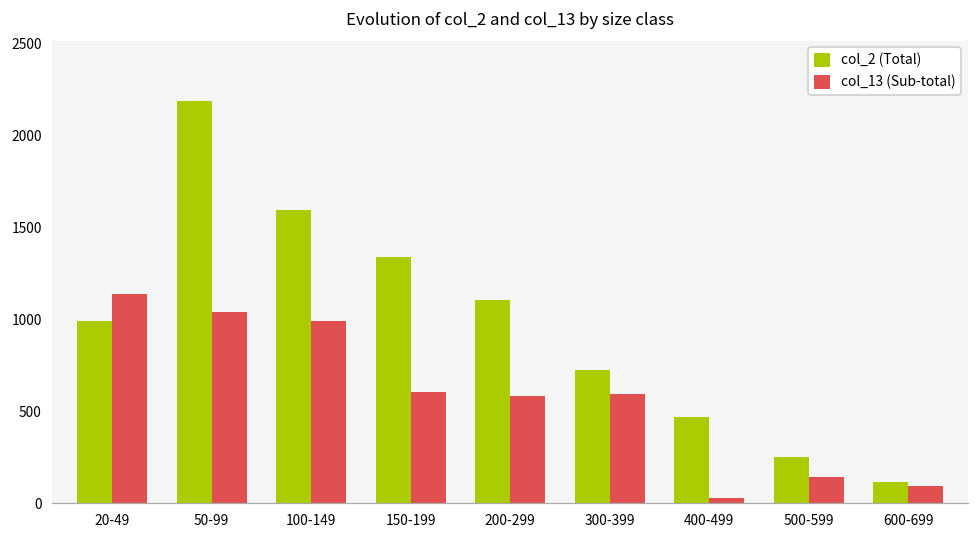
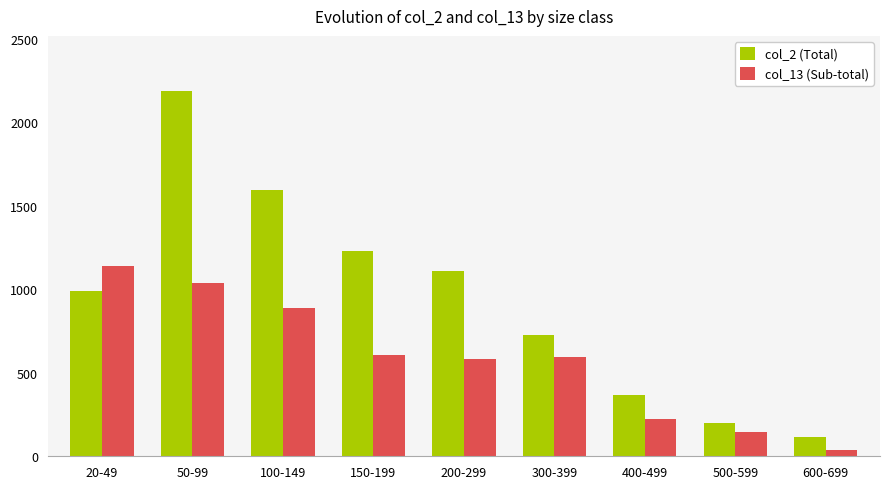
  {
    "col_2 (Total)": {
      "20-49": 990,
      "50-99": 2190,
      "100-149": 1600,
-     "150-199": 1340,
+     "150-199": 1230,
      "200-299": 1110,
      "300-399": 720,
-     "400-499": 470,
-     "500-599": 250,
+     "400-499": 370,
+     "500-599": 200,
      "600-699": 110
    },
    "col_13 (Sub-total)": {
      "20-49": 1140,
      "50-99": 1040,
-     "100-149": 990,
+     "100-149": 890,
      "150-199": 600,
      "200-299": 580,
      "300-399": 590,
-     "400-499": 30,
+     "400-499": 220,
      "500-599": 140,
-     "600-699": 90
+     "600-699": 40
    }
  }
